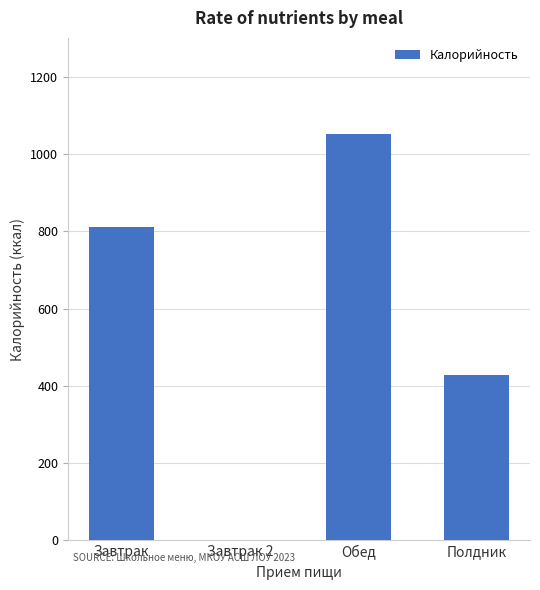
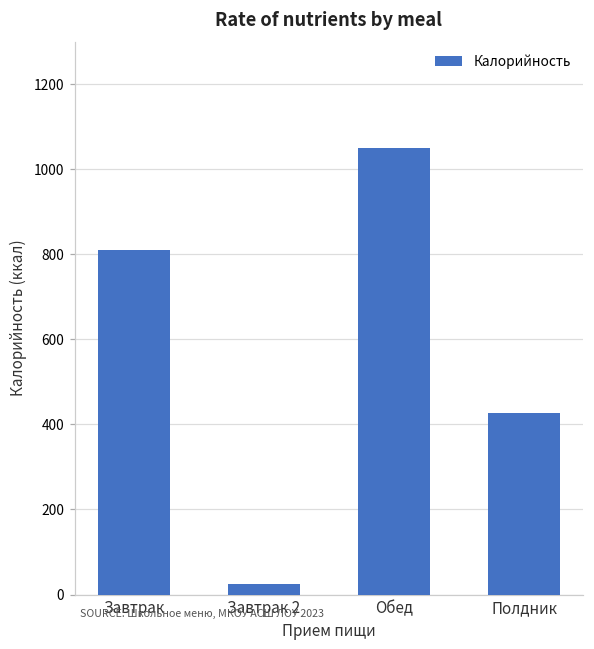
  {
    "Завтрак": 810,
-   "Завтрак 2": 0,
+   "Завтрак 2": 20,
    "Обед": 1050,
    "Полдник": 430
  }
